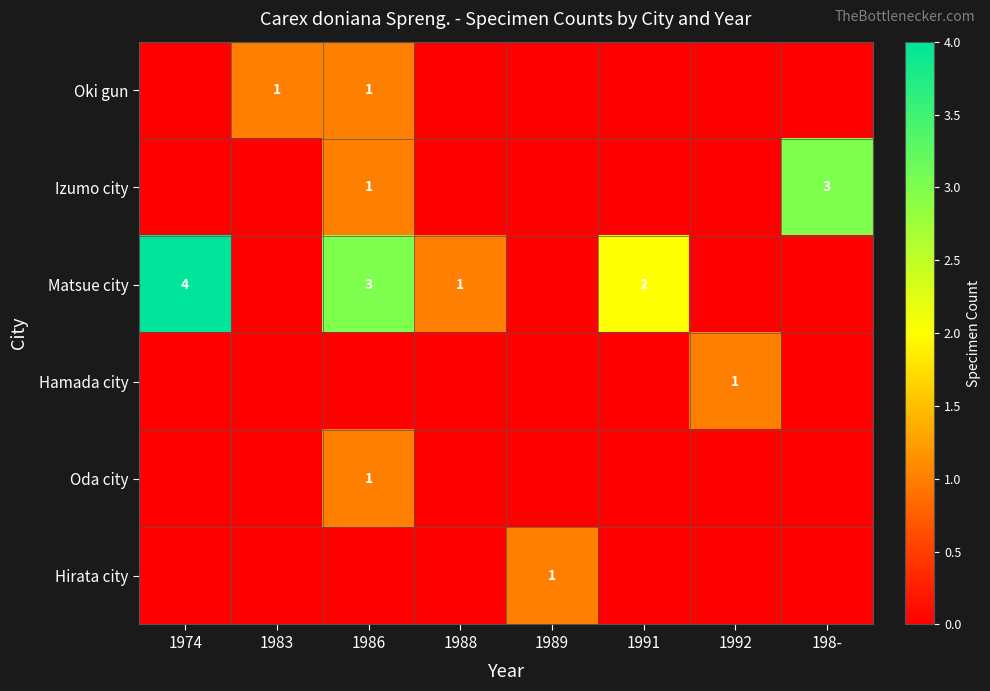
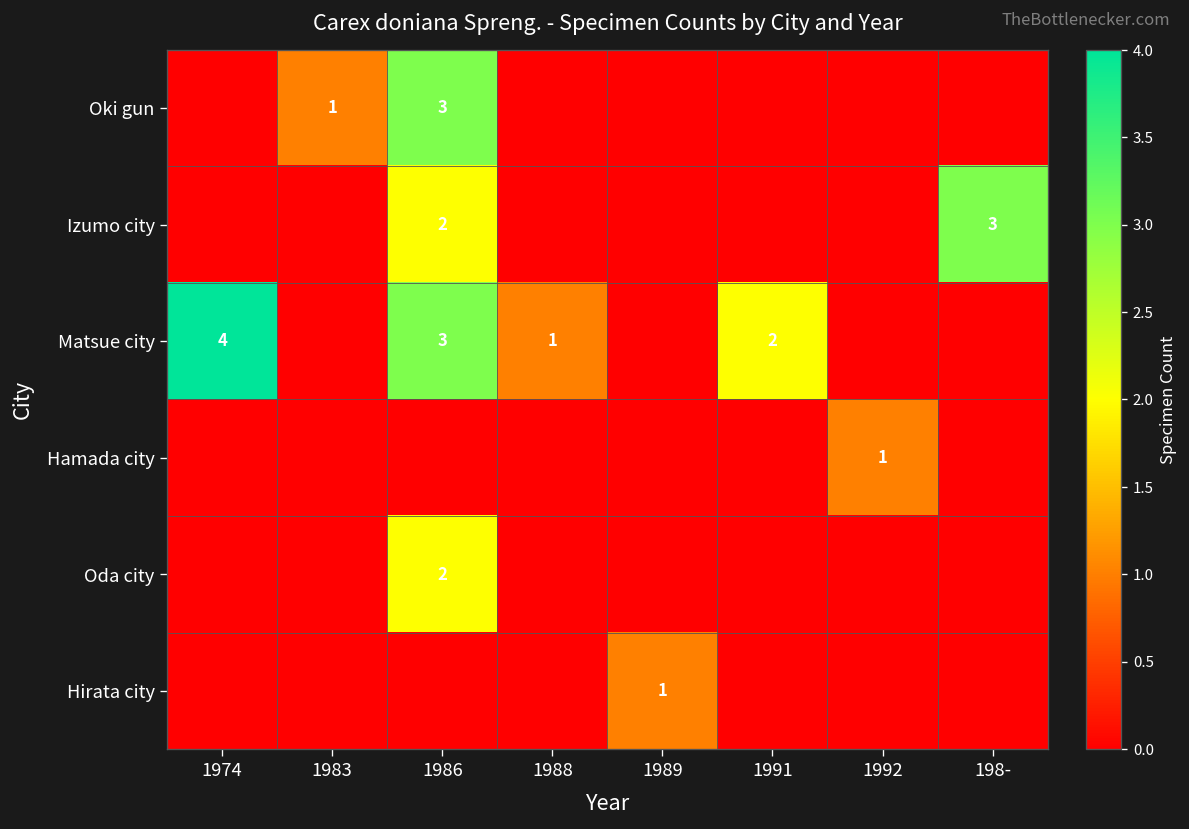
  {
    "Oki gun": {
      "1983": 1,
-     "1986": 1
+     "1986": 3
    },
    "Izumo city": {
-     "1986": 1,
+     "1986": 2,
      "198-": 3
    },
    "Matsue city": {
      "1974": 4,
      "1986": 3,
      "1988": 1,
      "1991": 2
    },
    "Hamada city": {
      "1992": 1
    },
    "Oda city": {
-     "1986": 1
+     "1986": 2
    },
    "Hirata city": {
      "1989": 1
    }
  }
